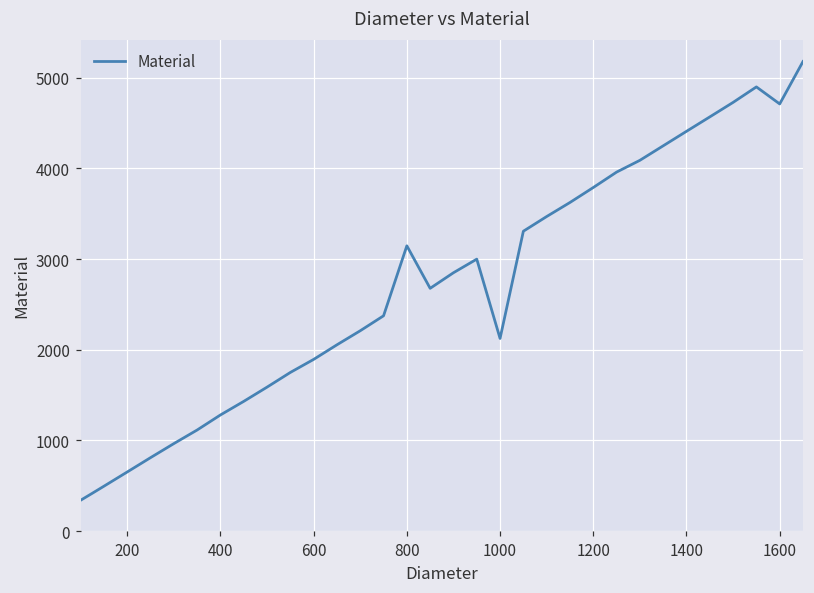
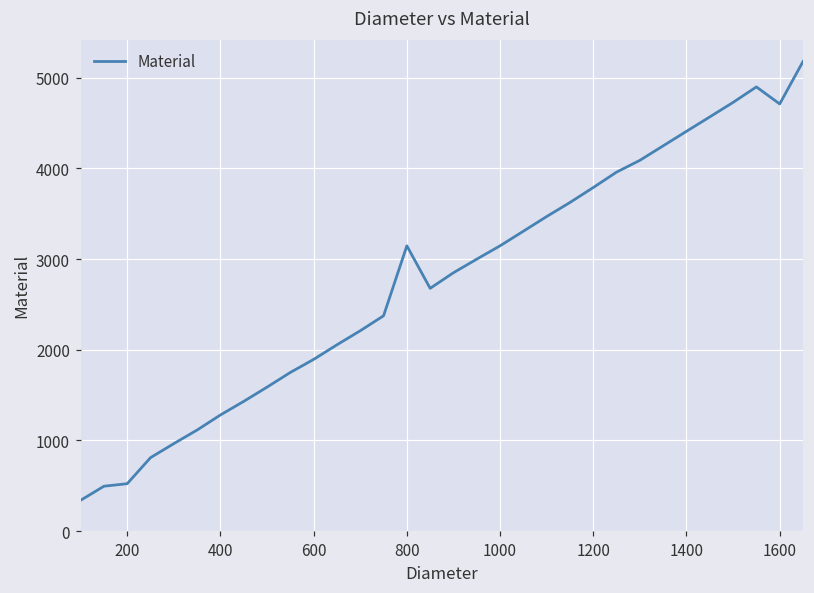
  {
-   "200": 700,
+   "200": 500,
    "400": 1300,
    "600": 1900,
    "800": 3100,
-   "1000": 2100,
+   "1000": 3100,
    "1200": 3800,
    "1400": 4400,
    "1600": 4700
  }
